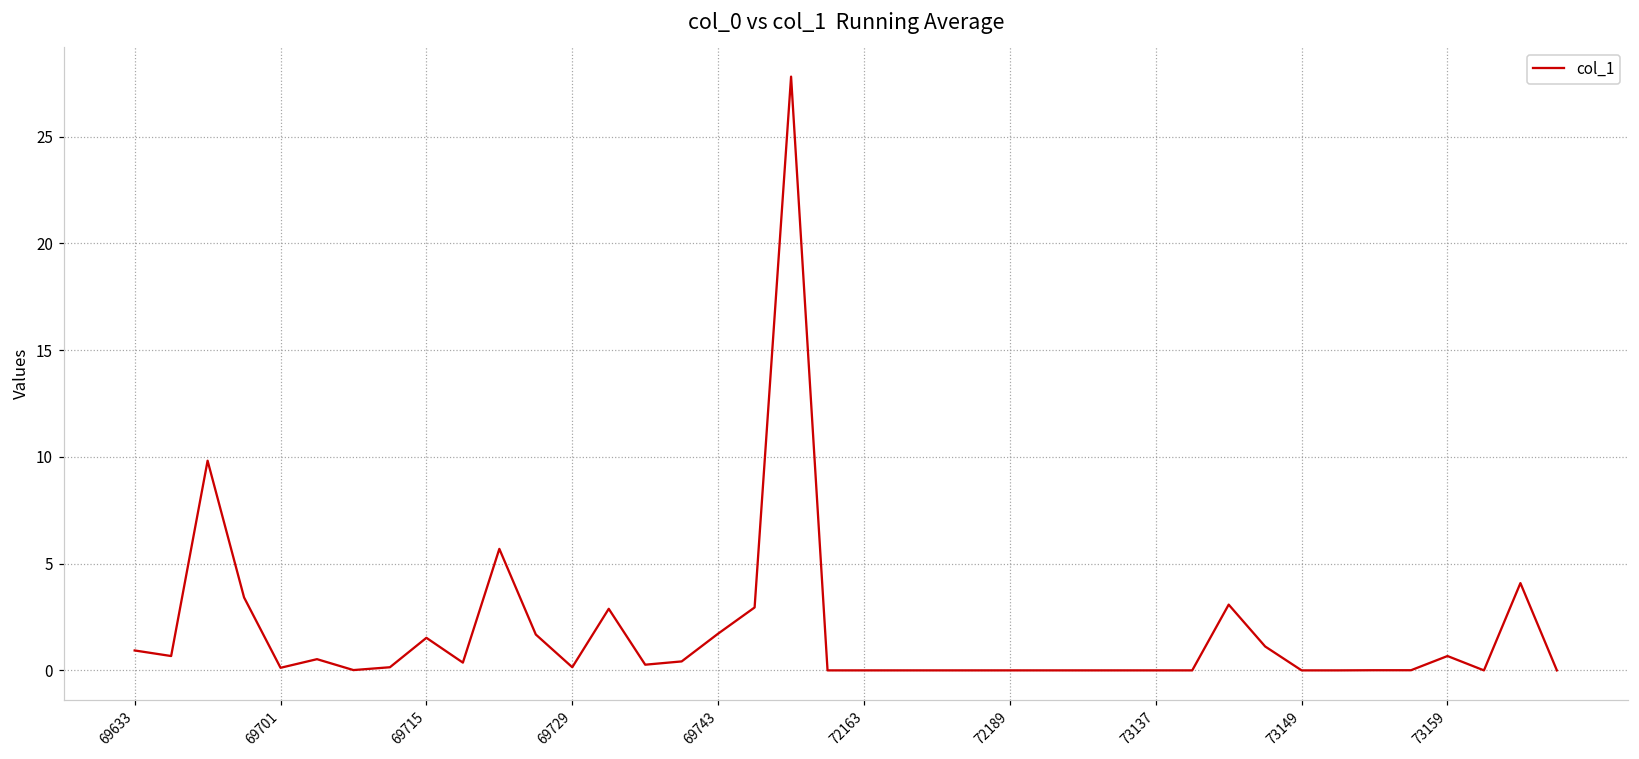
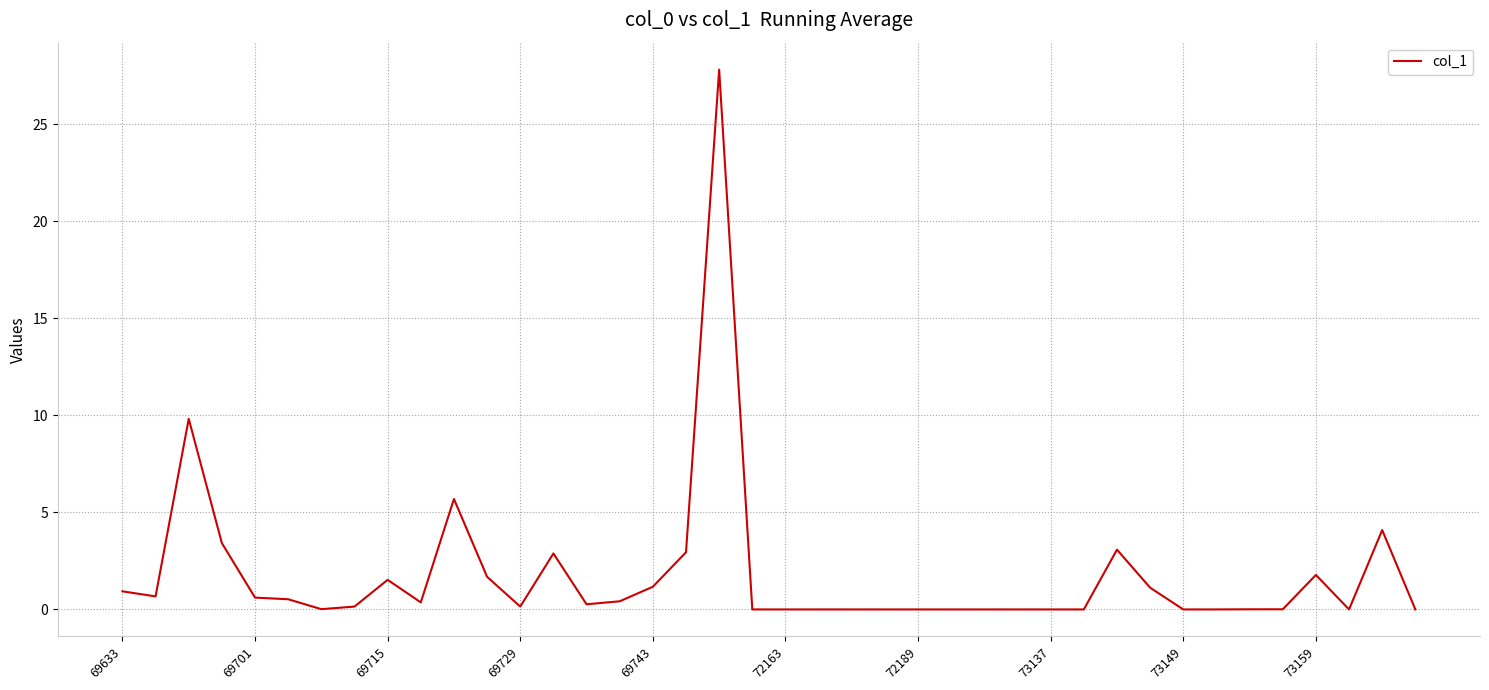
  {
    "69633": 0.9,
-   "69701": 0.1,
+   "69701": 0.6,
    "69715": 1.5,
    "69729": 0.1,
-   "69743": 1.7,
+   "69743": 1.2,
    "72163": 0.0,
    "72189": 0.0,
    "73137": 0.0,
    "73149": 0.0,
-   "73159": 0.7
+   "73159": 1.8
  }
